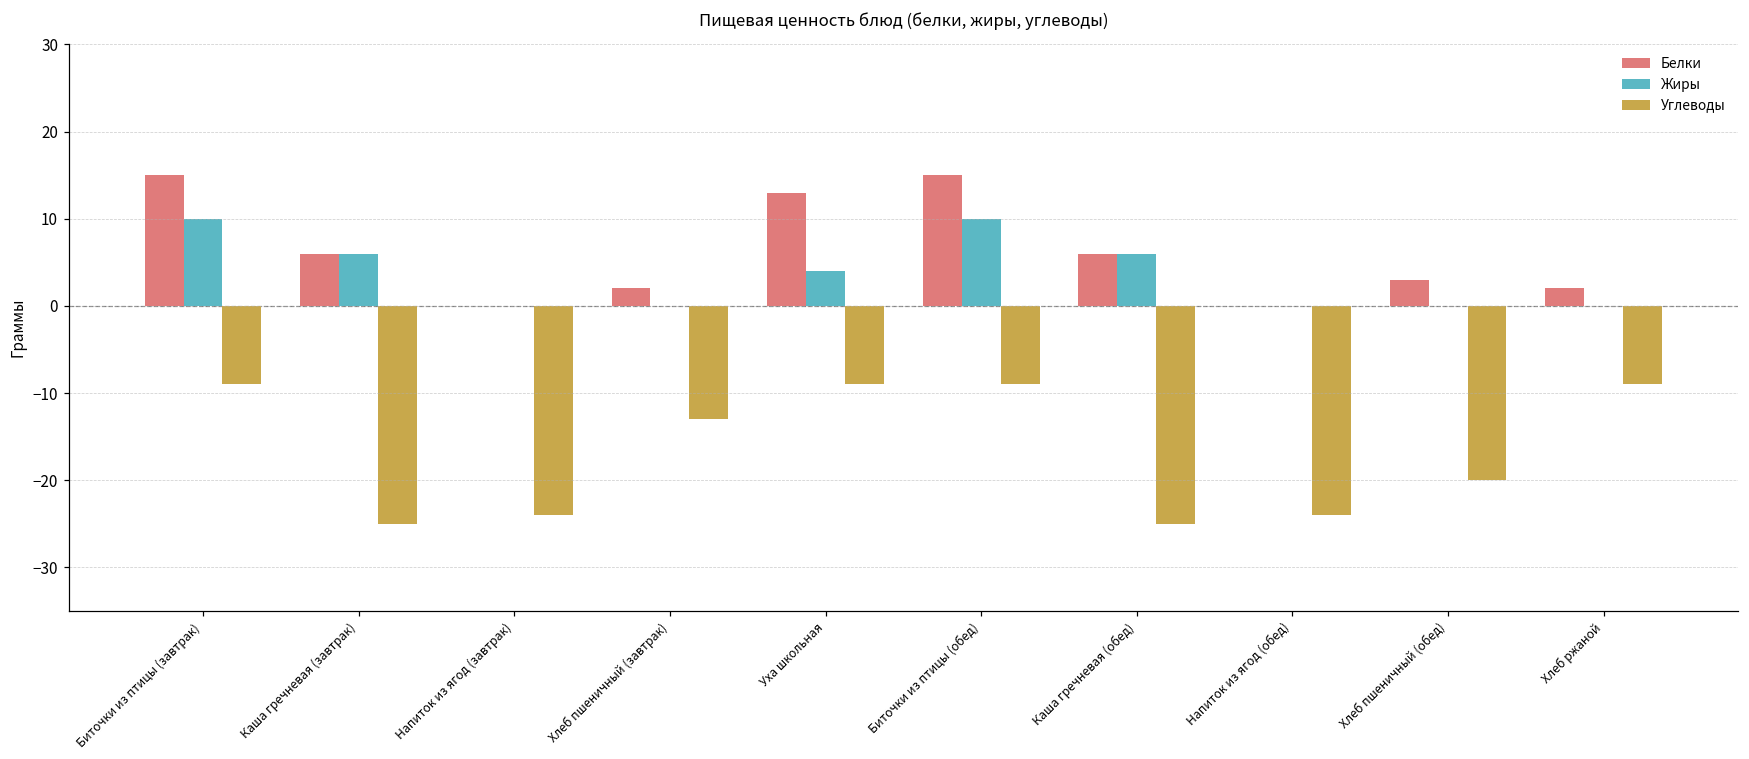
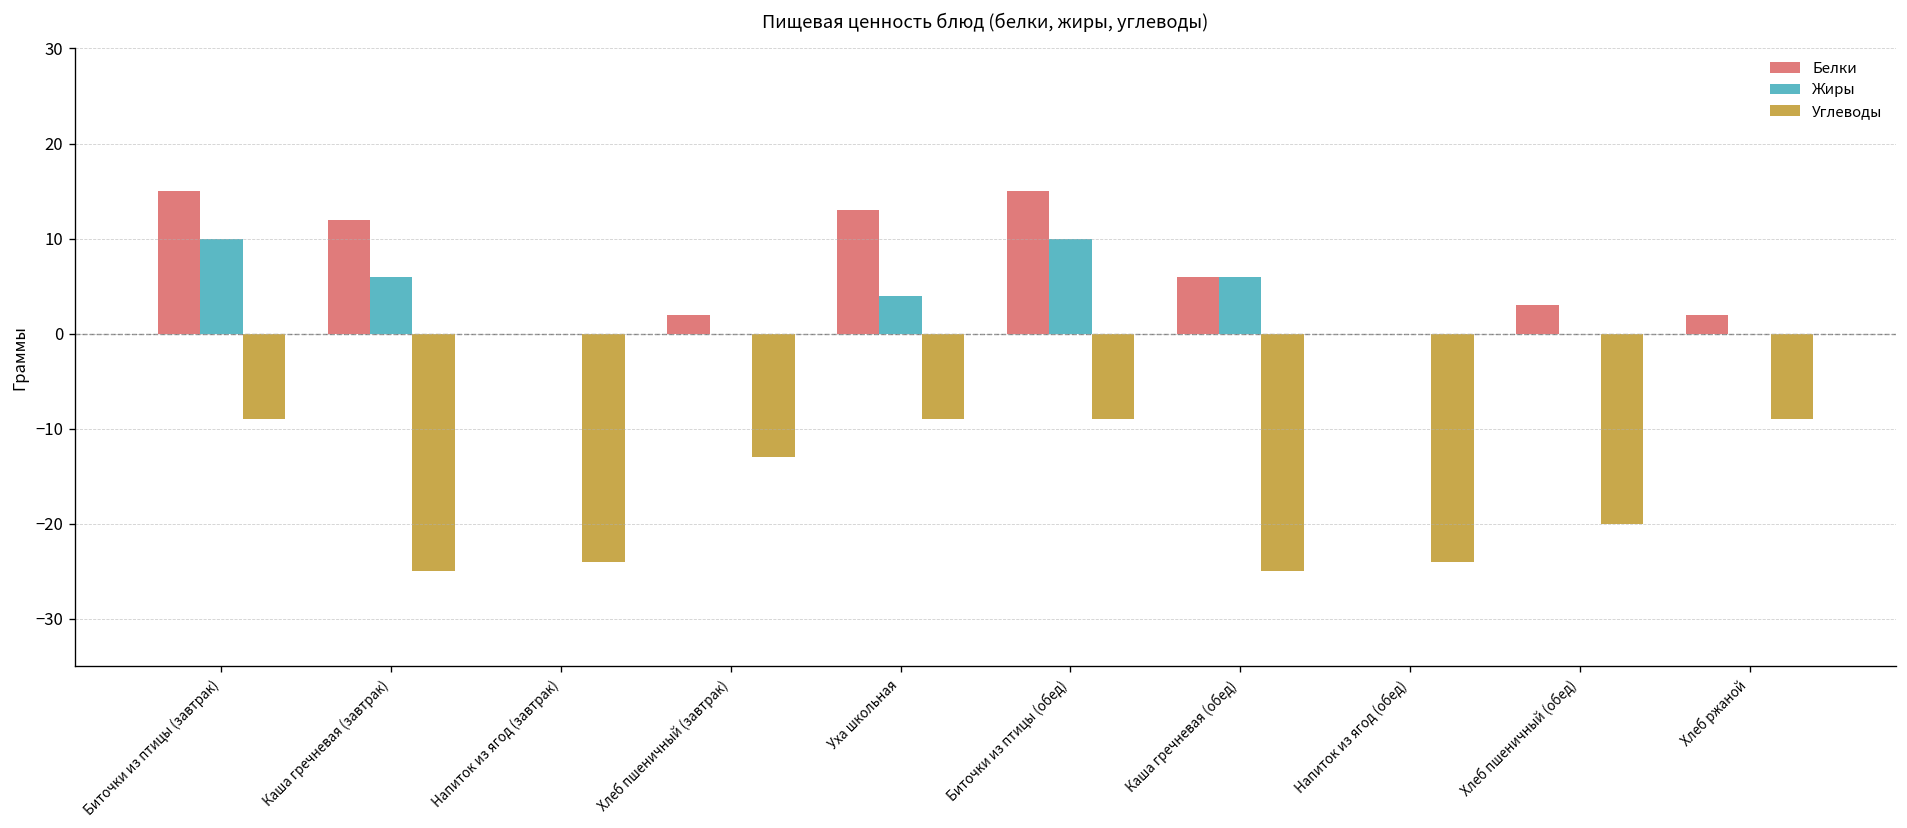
  {
    "Белки": {
      "Биточки из птицы (завтрак)": 15,
-     "Каша гречневая (завтрак)": 6,
+     "Каша гречневая (завтрак)": 12,
      "Напиток из ягод (завтрак)": 0,
      "Хлеб пшеничный (завтрак)": 2,
      "Уха школьная": 13,
      "Биточки из птицы (обед)": 15,
      "Каша гречневая (обед)": 6,
      "Напиток из ягод (обед)": 0,
      "Хлеб пшеничный (обед)": 3,
      "Хлеб ржаной": 2
    },
    "Жиры": {
      "Биточки из птицы (завтрак)": 10,
      "Каша гречневая (завтрак)": 6,
      "Напиток из ягод (завтрак)": 0,
      "Хлеб пшеничный (завтрак)": 0,
      "Уха школьная": 4,
      "Биточки из птицы (обед)": 10,
      "Каша гречневая (обед)": 6,
      "Напиток из ягод (обед)": 0,
      "Хлеб пшеничный (обед)": 0,
      "Хлеб ржаной": 0
    },
    "Углеводы": {
      "Биточки из птицы (завтрак)": -9,
      "Каша гречневая (завтрак)": -25,
      "Напиток из ягод (завтрак)": -24,
      "Хлеб пшеничный (завтрак)": -13,
      "Уха школьная": -9,
      "Биточки из птицы (обед)": -9,
      "Каша гречневая (обед)": -25,
      "Напиток из ягод (обед)": -24,
      "Хлеб пшеничный (обед)": -20,
      "Хлеб ржаной": -9
    }
  }
